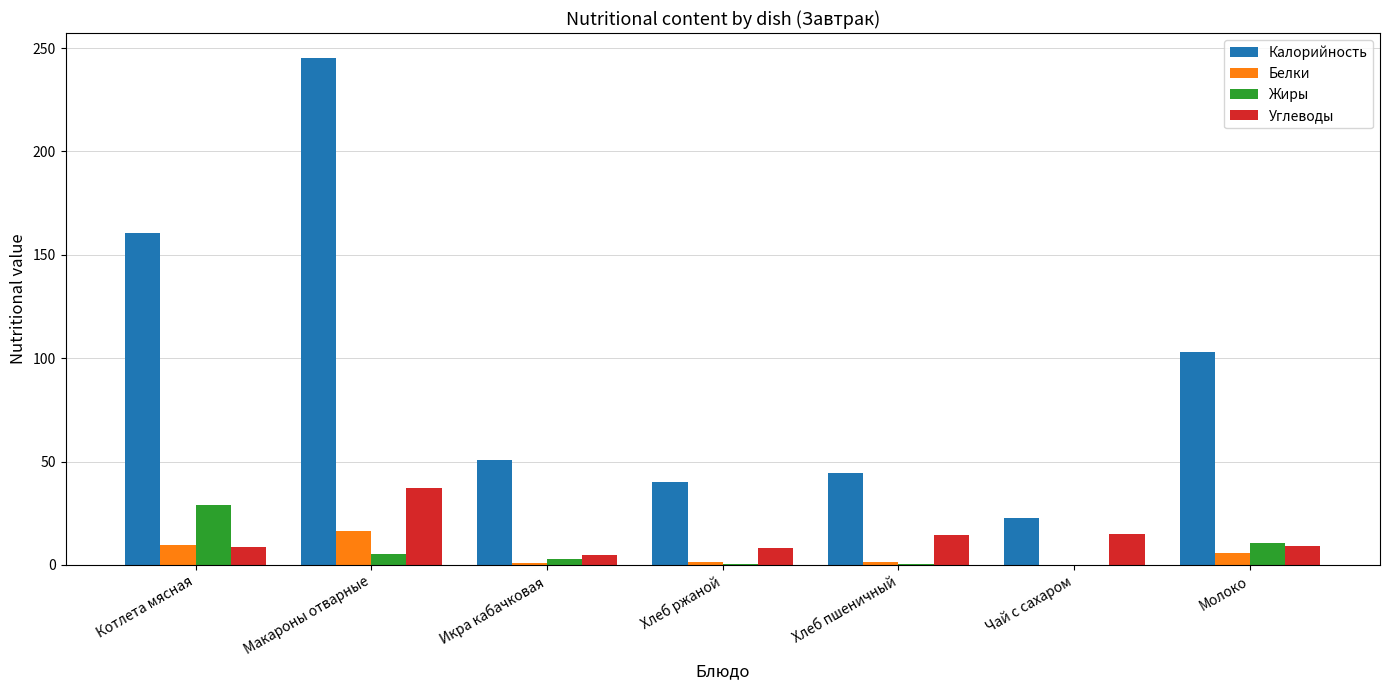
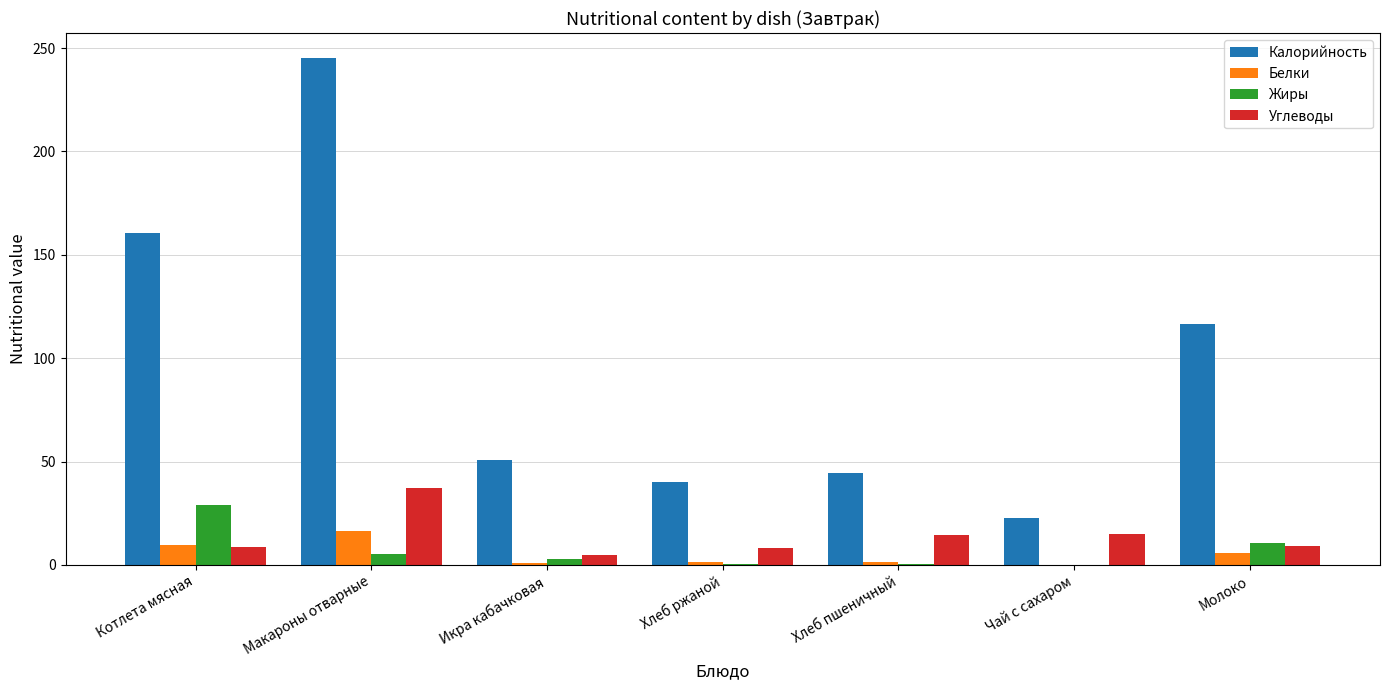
  {
    "Калорийность": {
      "Котлета мясная": 161,
      "Макароны отварные": 245,
      "Икра кабачковая": 51,
      "Хлеб ржаной": 40,
      "Хлеб пшеничный": 45,
      "Чай с сахаром": 23,
-     "Молоко": 103
+     "Молоко": 116
    },
    "Белки": {
      "Котлета мясная": 10,
      "Макароны отварные": 16,
      "Хлеб ржаной": 1,
      "Хлеб пшеничный": 2,
      "Молоко": 6
    },
    "Жиры": {
      "Котлета мясная": 29,
      "Макароны отварные": 5,
      "Икра кабачковая": 3,
      "Чай с сахаром": 0,
      "Молоко": 10
    },
    "Углеводы": {
      "Котлета мясная": 9,
      "Макароны отварные": 37,
      "Икра кабачковая": 5,
      "Хлеб ржаной": 8,
      "Хлеб пшеничный": 15,
      "Чай с сахаром": 15,
      "Молоко": 9
    }
  }
